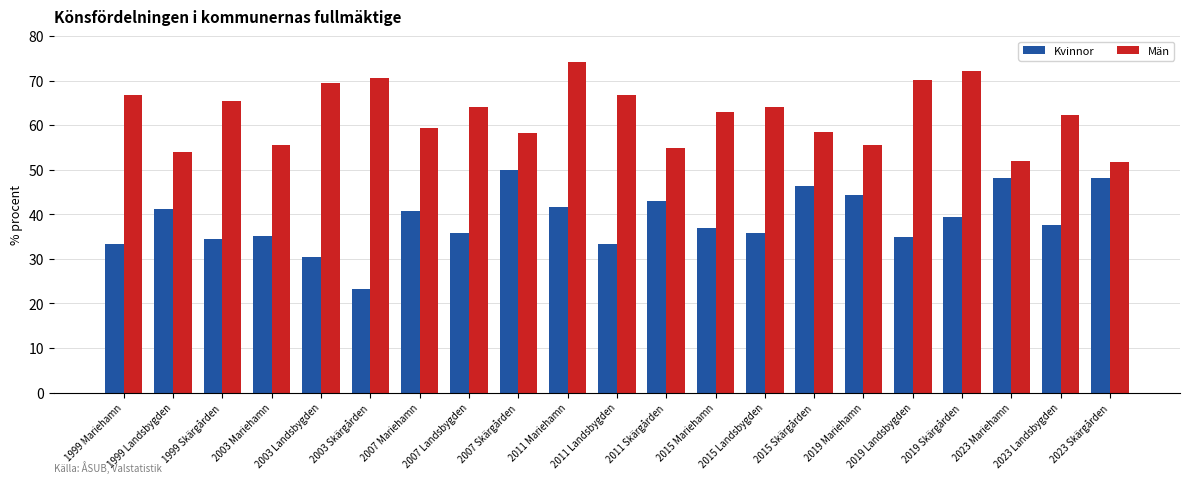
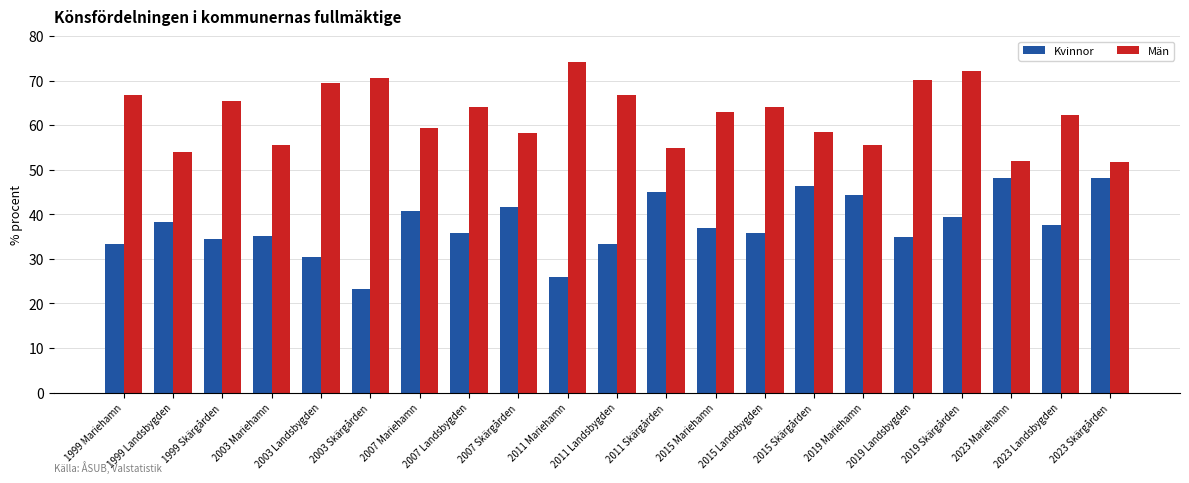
  {
    "Kvinnor": {
      "1999 Mariehamn": 33,
-     "1999 Landsbygden": 41,
+     "1999 Landsbygden": 38,
      "1999 Skärgården": 35,
      "2003 Mariehamn": 35,
      "2003 Landsbygden": 30,
      "2003 Skärgården": 23,
      "2007 Mariehamn": 41,
      "2007 Landsbygden": 36,
-     "2007 Skärgården": 50,
-     "2011 Mariehamn": 42,
+     "2007 Skärgården": 42,
+     "2011 Mariehamn": 26,
      "2011 Landsbygden": 33,
-     "2011 Skärgården": 43,
+     "2011 Skärgården": 45,
      "2015 Mariehamn": 37,
      "2015 Landsbygden": 36,
      "2015 Skärgården": 46,
      "2019 Mariehamn": 44,
      "2019 Landsbygden": 35,
      "2019 Skärgården": 39,
      "2023 Mariehamn": 48,
      "2023 Landsbygden": 38,
      "2023 Skärgården": 48
    },
    "Män": {
      "1999 Mariehamn": 67,
      "1999 Landsbygden": 54,
      "1999 Skärgården": 66,
      "2003 Mariehamn": 56,
      "2003 Landsbygden": 70,
      "2003 Skärgården": 71,
      "2007 Mariehamn": 59,
      "2007 Landsbygden": 64,
      "2007 Skärgården": 58,
      "2011 Mariehamn": 74,
      "2011 Landsbygden": 67,
      "2011 Skärgården": 55,
      "2015 Mariehamn": 63,
      "2015 Landsbygden": 64,
      "2015 Skärgården": 59,
      "2019 Mariehamn": 56,
      "2019 Landsbygden": 70,
      "2019 Skärgården": 72,
      "2023 Mariehamn": 52,
      "2023 Landsbygden": 62,
      "2023 Skärgården": 52
    }
  }
